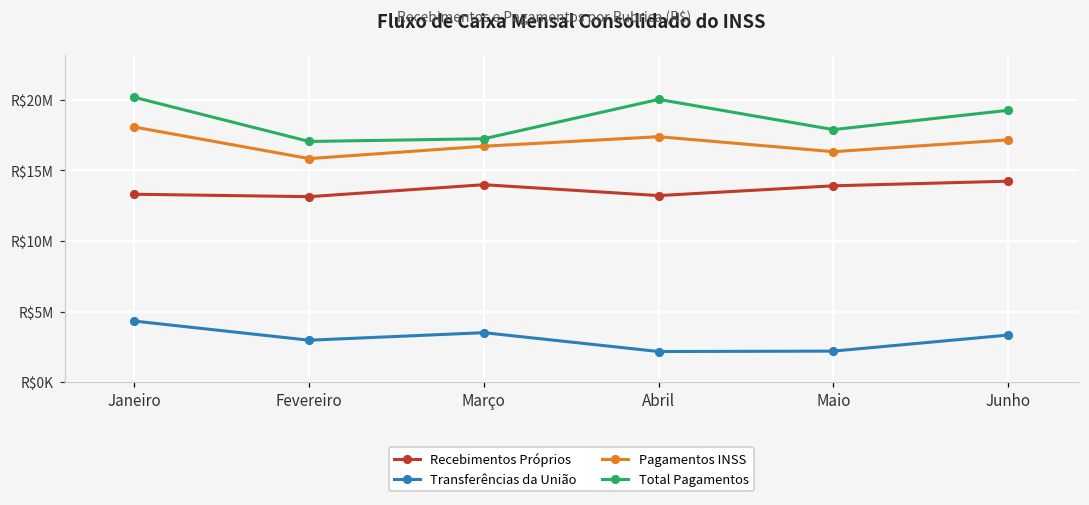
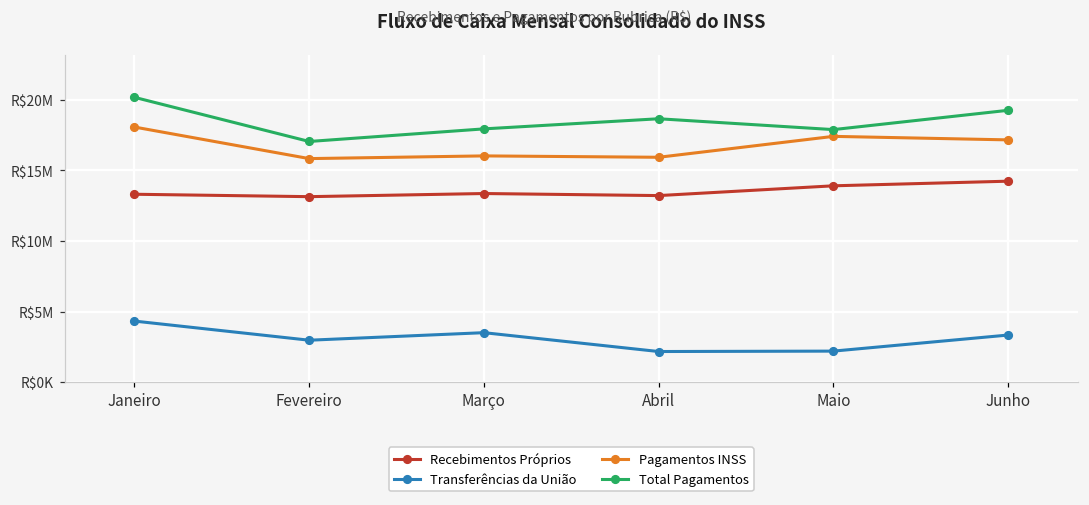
  {
    "Recebimentos Próprios": {
      "Janeiro": "R$13300000",
      "Fevereiro": "R$13100000",
-     "Março": "R$14000000",
+     "Março": "R$13400000",
      "Abril": "R$13200000",
      "Maio": "R$13900000",
      "Junho": "R$14200000"
    },
    "Transferências da União": {
      "Janeiro": "R$4300000",
      "Fevereiro": "R$3000000",
      "Março": "R$3500000",
      "Abril": "R$2200000",
      "Maio": "R$2200000",
      "Junho": "R$3300000"
    },
    "Pagamentos INSS": {
      "Janeiro": "R$18100000",
      "Fevereiro": "R$15800000",
-     "Março": "R$16700000",
-     "Abril": "R$17400000",
-     "Maio": "R$16300000",
+     "Março": "R$16000000",
+     "Abril": "R$15900000",
+     "Maio": "R$17400000",
      "Junho": "R$17200000"
    },
    "Total Pagamentos": {
      "Janeiro": "R$20200000",
      "Fevereiro": "R$17100000",
-     "Março": "R$17200000",
-     "Abril": "R$20000000",
+     "Março": "R$17900000",
+     "Abril": "R$18700000",
      "Maio": "R$17900000",
      "Junho": "R$19300000"
    }
  }
